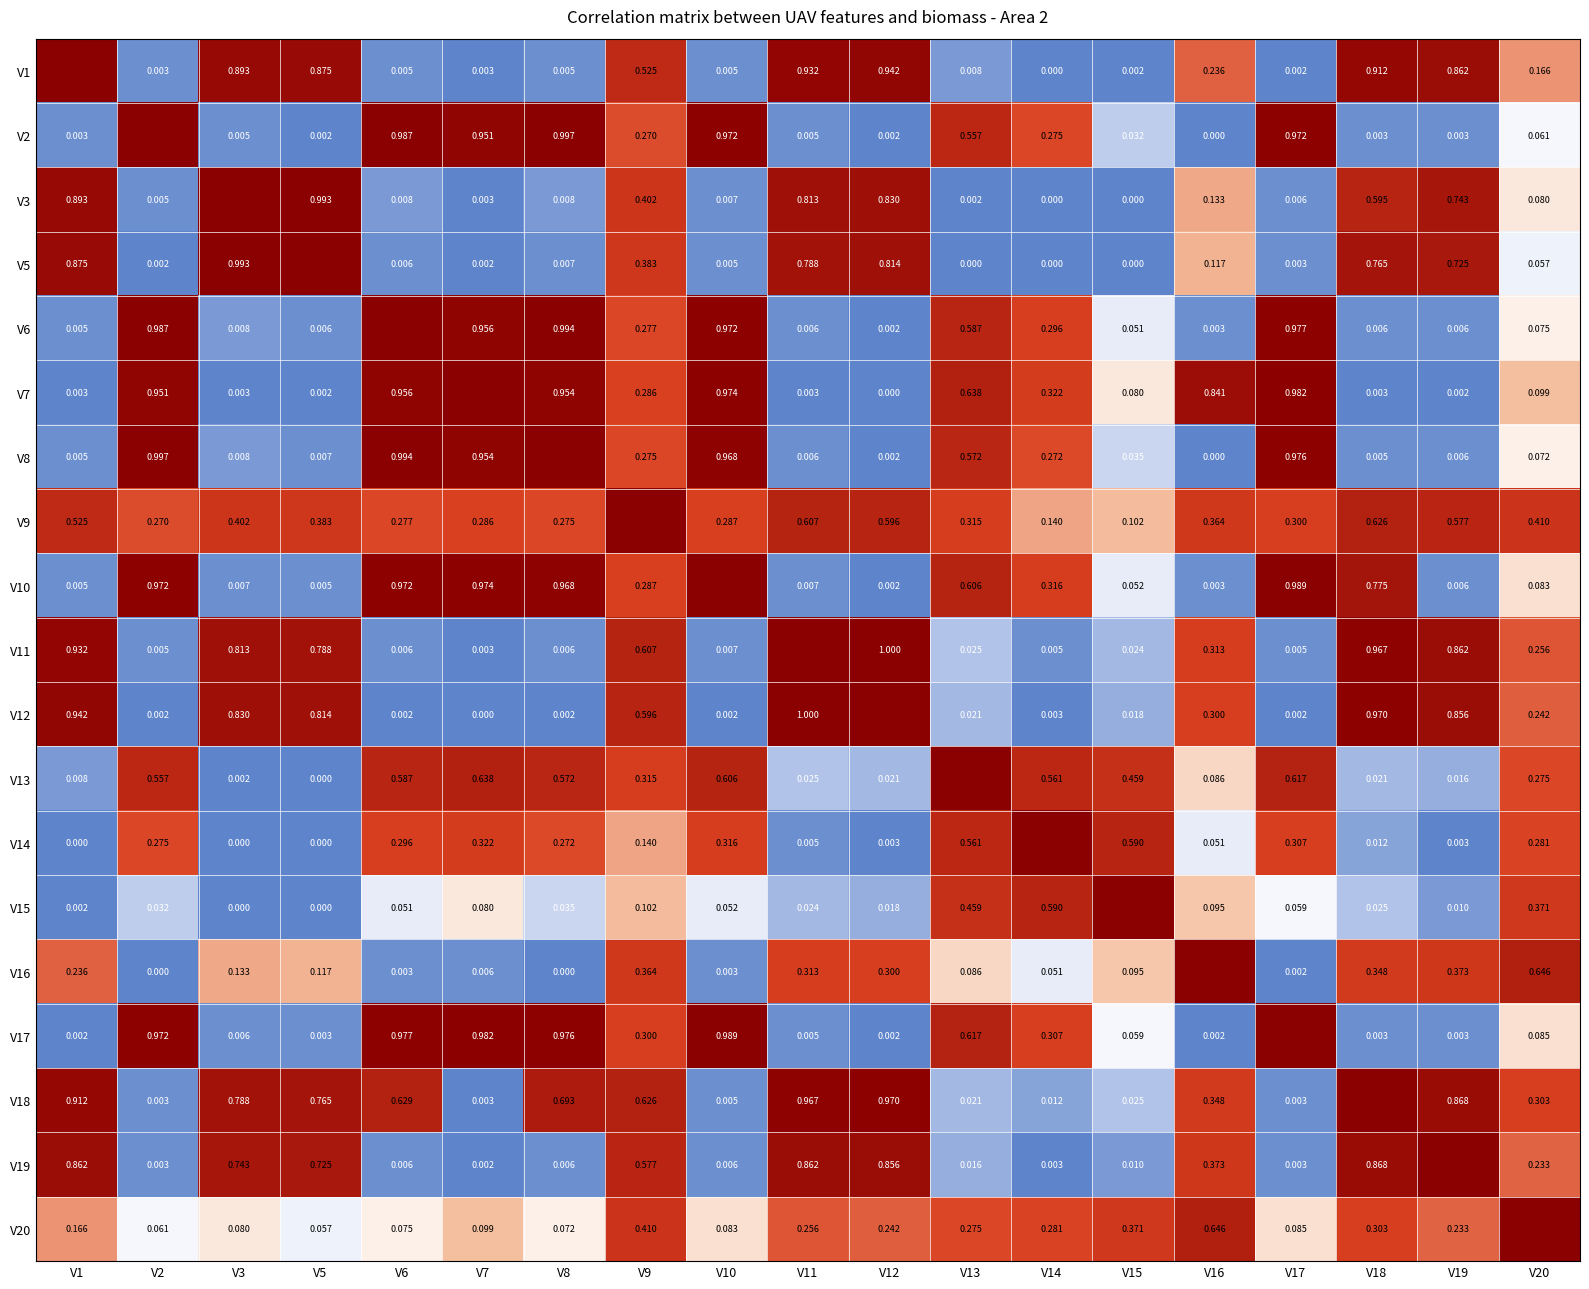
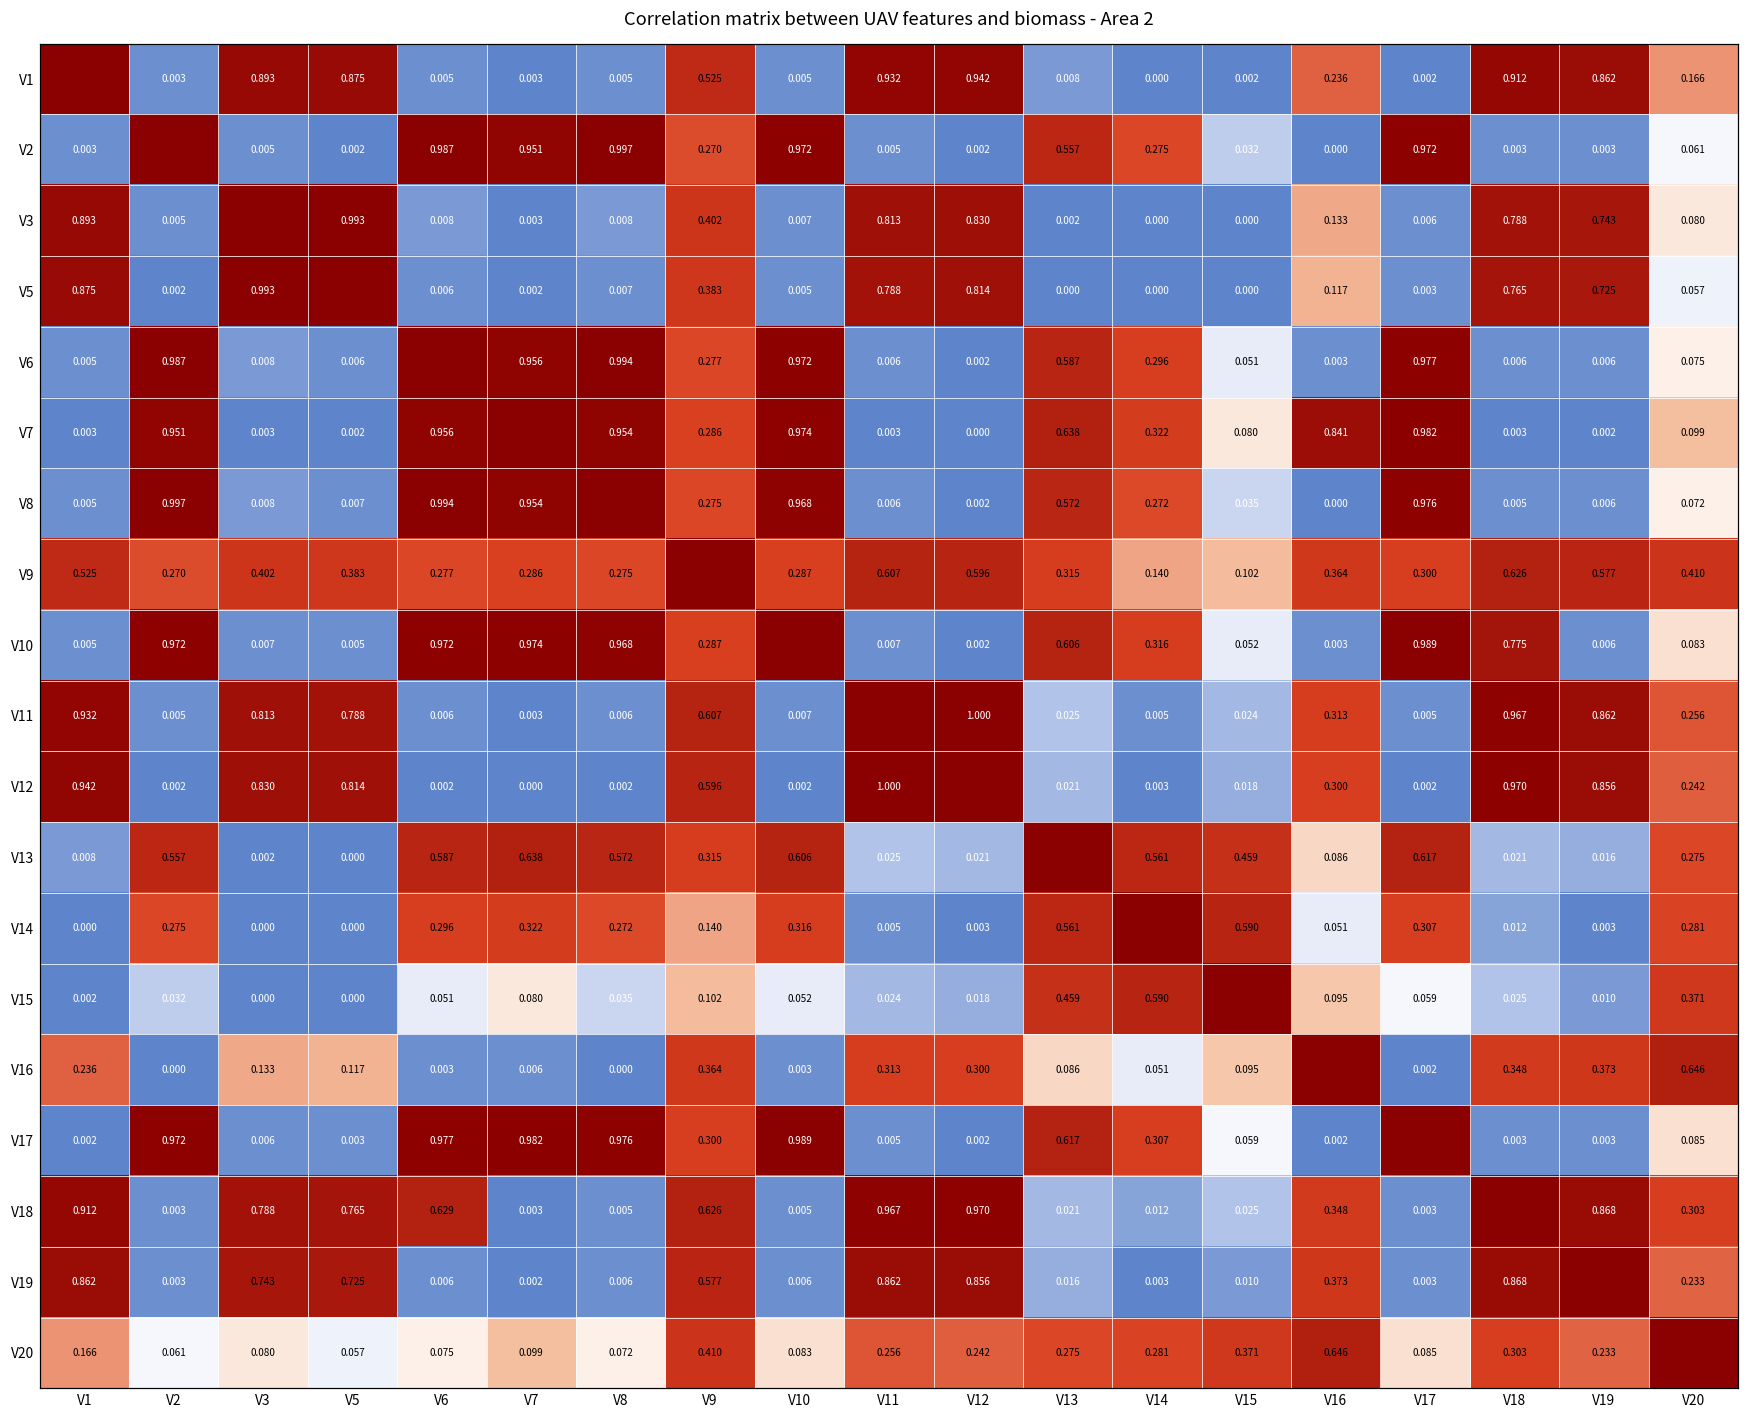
  {
    "V3": {
      "V1": 0.893,
      "V2": 0.005,
      "V5": 0.993,
      "V6": 0.008,
      "V7": 0.003,
      "V8": 0.008,
      "V9": 0.402,
      "V10": 0.007,
      "V11": 0.813,
      "V12": 0.830,
      "V13": 0.002,
      "V14": 0.000,
      "V15": 0.000,
      "V16": 0.133,
      "V17": 0.006,
-     "V18": 0.595,
+     "V18": 0.788,
      "V19": 0.743,
      "V20": 0.080
    },
    "V18": {
      "V1": 0.912,
      "V2": 0.003,
      "V3": 0.788,
      "V5": 0.765,
      "V6": 0.629,
      "V7": 0.003,
-     "V8": 0.693,
+     "V8": 0.005,
      "V9": 0.626,
      "V10": 0.005,
      "V11": 0.967,
      "V12": 0.970,
      "V13": 0.021,
      "V14": 0.012,
      "V15": 0.025,
      "V16": 0.348,
      "V17": 0.003,
      "V19": 0.868,
      "V20": 0.303
    }
  }
